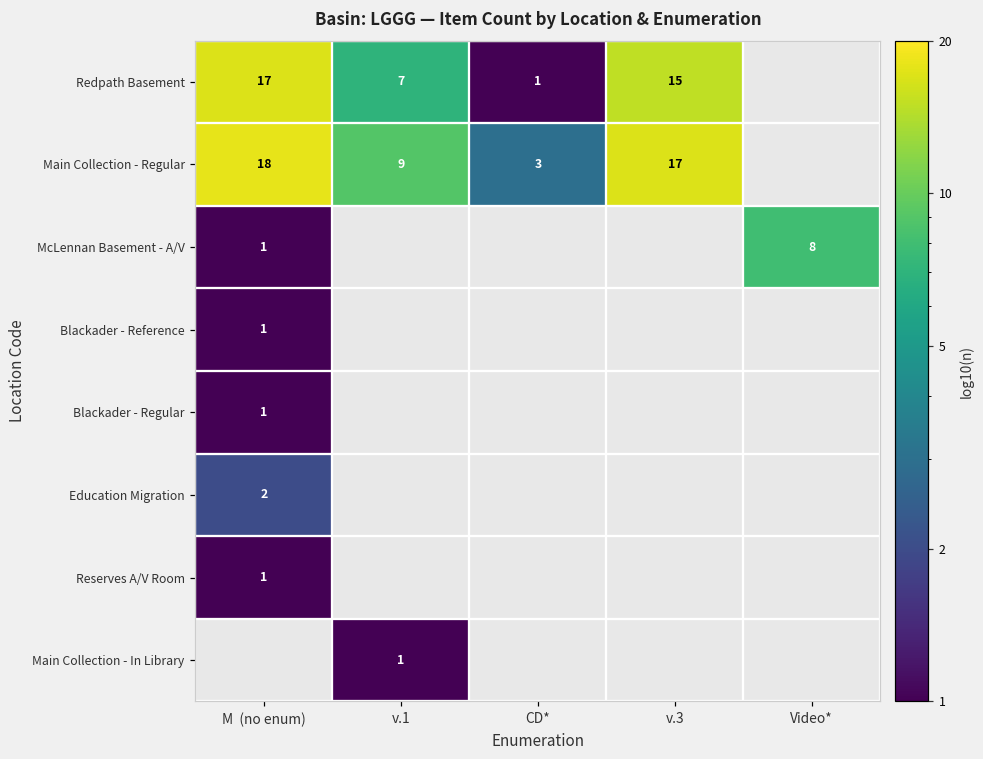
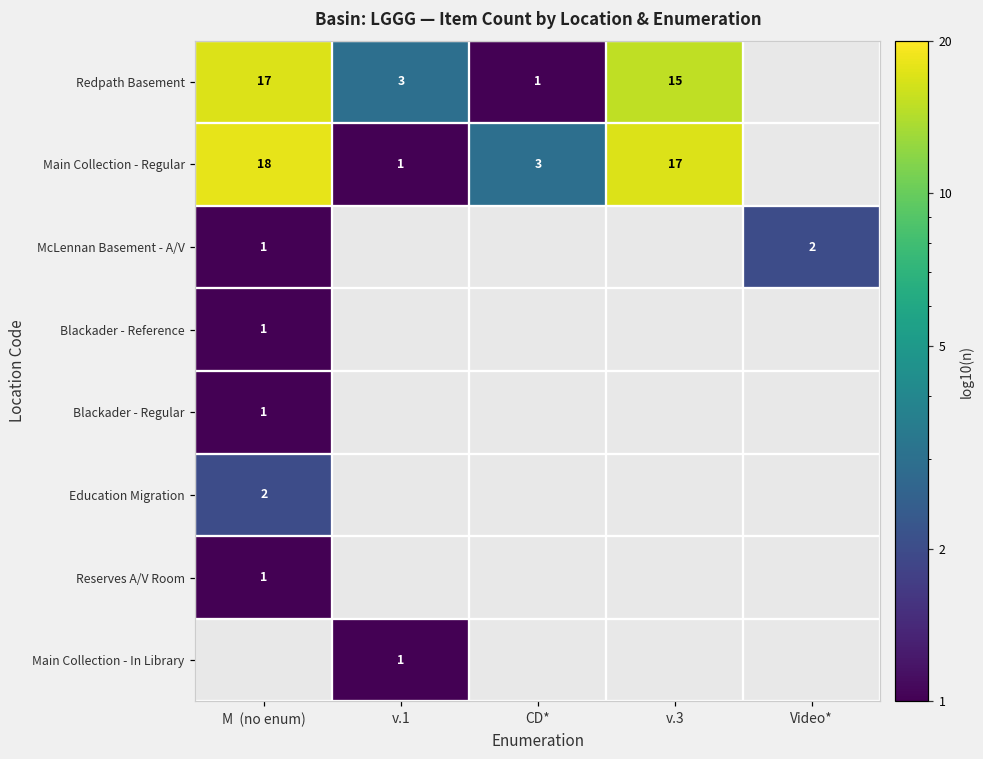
  {
    "Redpath Basement": {
      "M (no enum)": 17,
-     "v.1": 7,
+     "v.1": 3,
      "CD*": 1,
      "v.3": 15
    },
    "Main Collection - Regular": {
      "M (no enum)": 18,
-     "v.1": 9,
+     "v.1": 1,
      "CD*": 3,
      "v.3": 17
    },
    "McLennan Basement - A/V": {
      "M (no enum)": 1,
-     "Video*": 8
+     "Video*": 2
    },
    "Blackader - Reference": {
      "M (no enum)": 1
    },
    "Blackader - Regular": {
      "M (no enum)": 1
    },
    "Education Migration": {
      "M (no enum)": 2
    },
    "Reserves A/V Room": {
      "M (no enum)": 1
    },
    "Main Collection - In Library": {
      "v.1": 1
    }
  }
